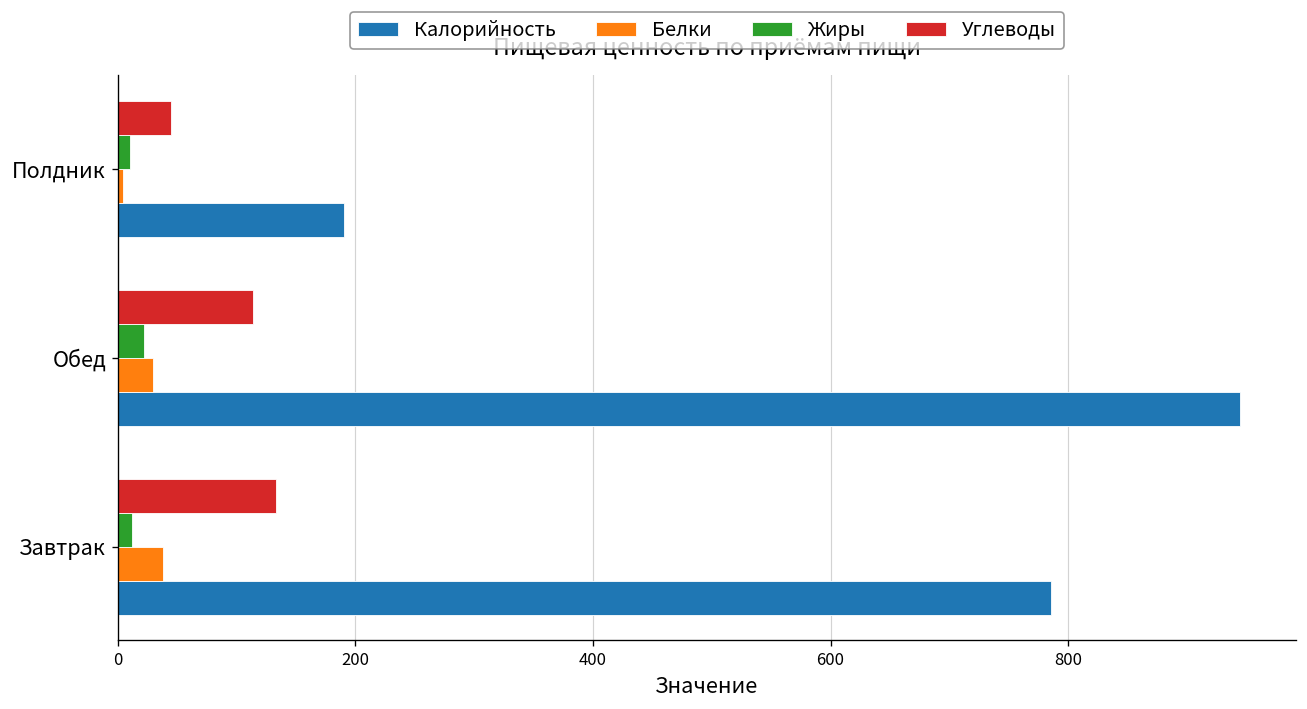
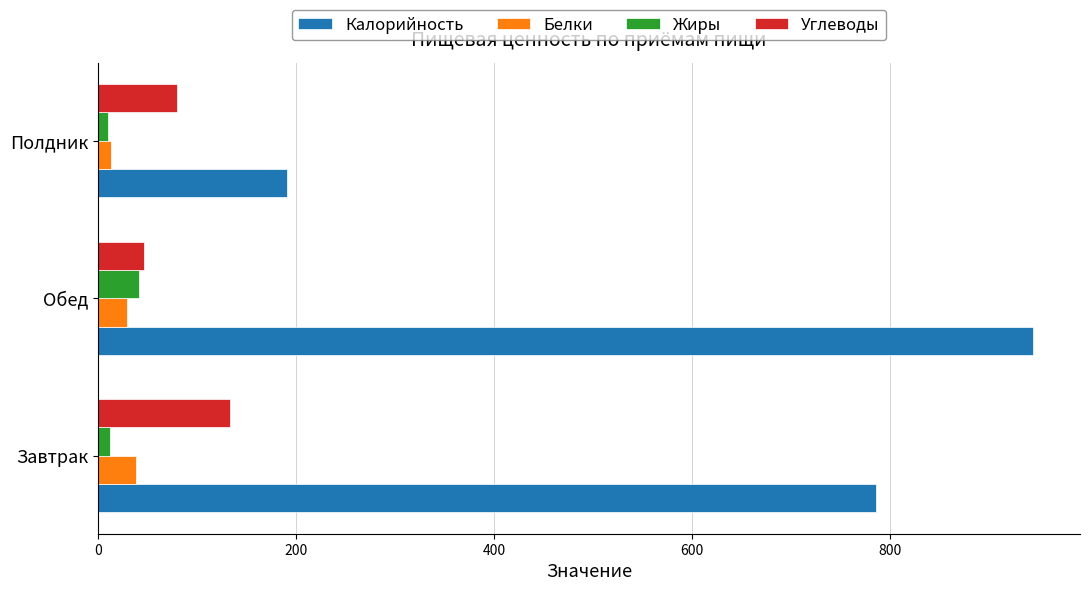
  {
    "Калорийность": {
      "Полдник": 190,
      "Обед": 940,
      "Завтрак": 790
    },
    "Белки": {
-     "Полдник": 0,
+     "Полдник": 10,
      "Обед": 30,
      "Завтрак": 40
    },
    "Жиры": {
      "Полдник": 10,
-     "Обед": 20,
+     "Обед": 40,
      "Завтрак": 10
    },
    "Углеводы": {
-     "Полдник": 40,
-     "Обед": 110,
+     "Полдник": 80,
+     "Обед": 50,
      "Завтрак": 130
    }
  }
